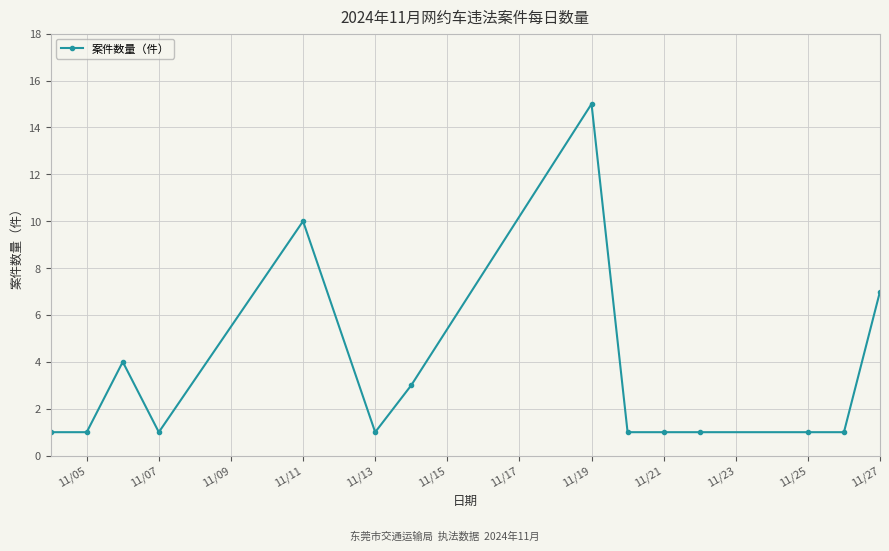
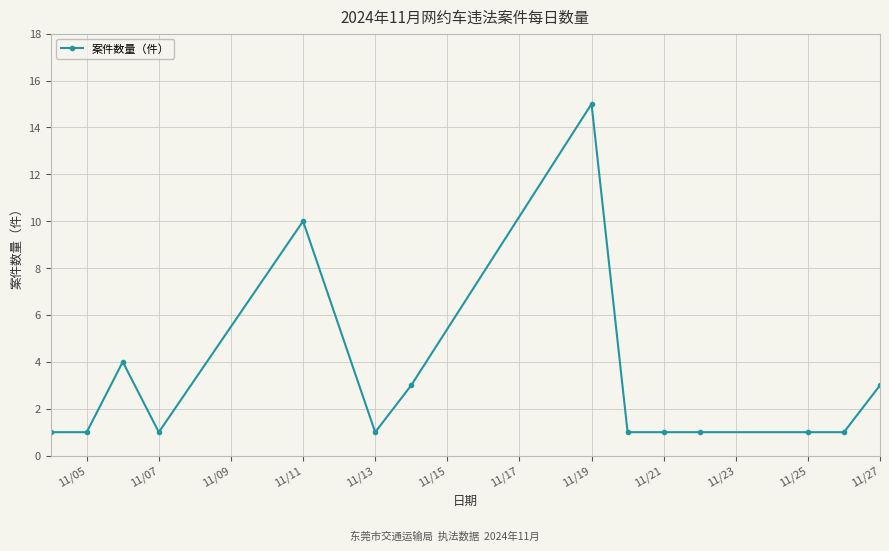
  {
    "11/05": 1,
    "11/07": 1,
    "11/11": 10,
    "11/13": 1,
    "11/19": 15,
    "11/21": 1,
    "11/25": 1,
-   "11/27": 7
+   "11/27": 3
  }
